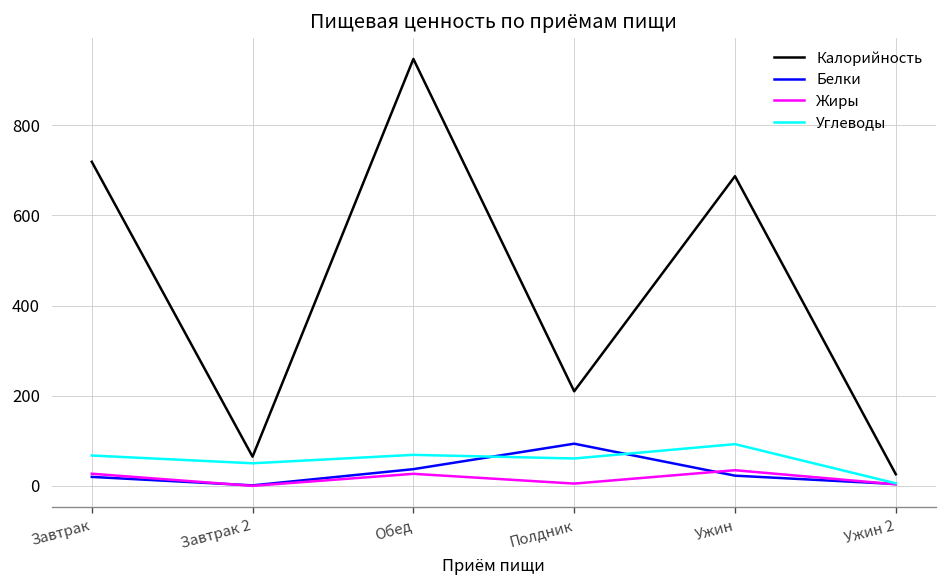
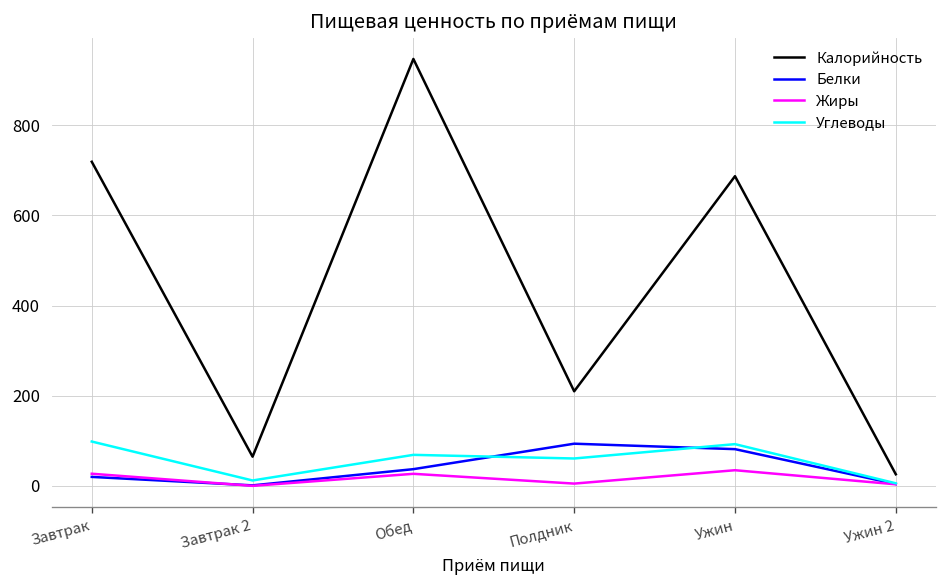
  {
    "Калорийность": {
      "Завтрак": 720,
      "Завтрак 2": 70,
      "Обед": 950,
      "Полдник": 210,
      "Ужин": 690,
      "Ужин 2": 30
    },
    "Белки": {
      "Завтрак": 20,
      "Обед": 40,
      "Полдник": 90,
-     "Ужин": 20
+     "Ужин": 80
    },
    "Жиры": {
      "Завтрак": 30,
      "Обед": 30,
      "Полдник": 10,
      "Ужин": 30
    },
    "Углеводы": {
-     "Завтрак": 70,
-     "Завтрак 2": 50,
+     "Завтрак": 100,
+     "Завтрак 2": 10,
      "Обед": 70,
      "Полдник": 60,
      "Ужин": 90
    }
  }
